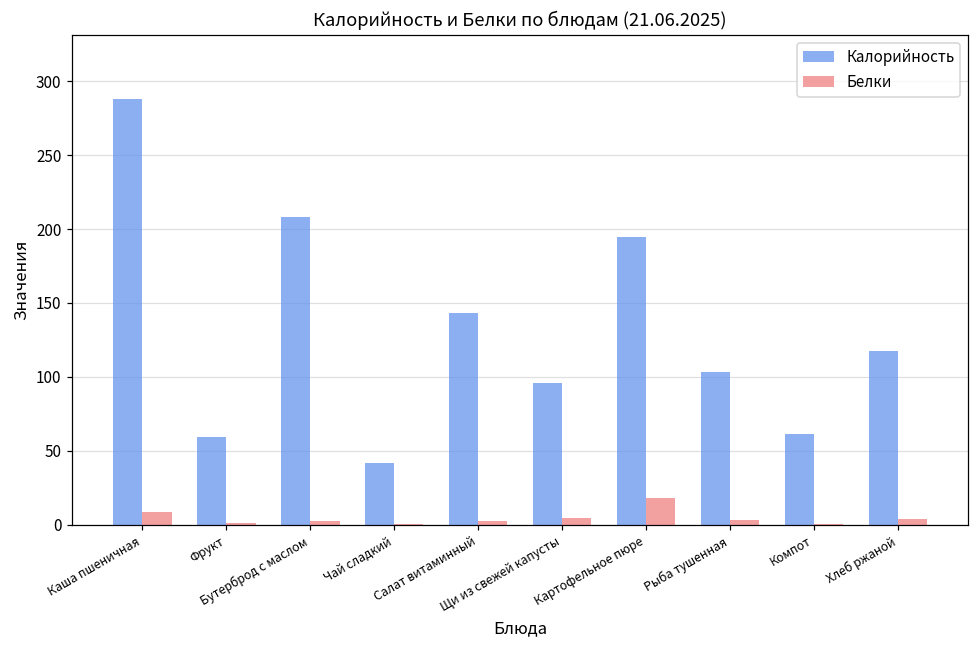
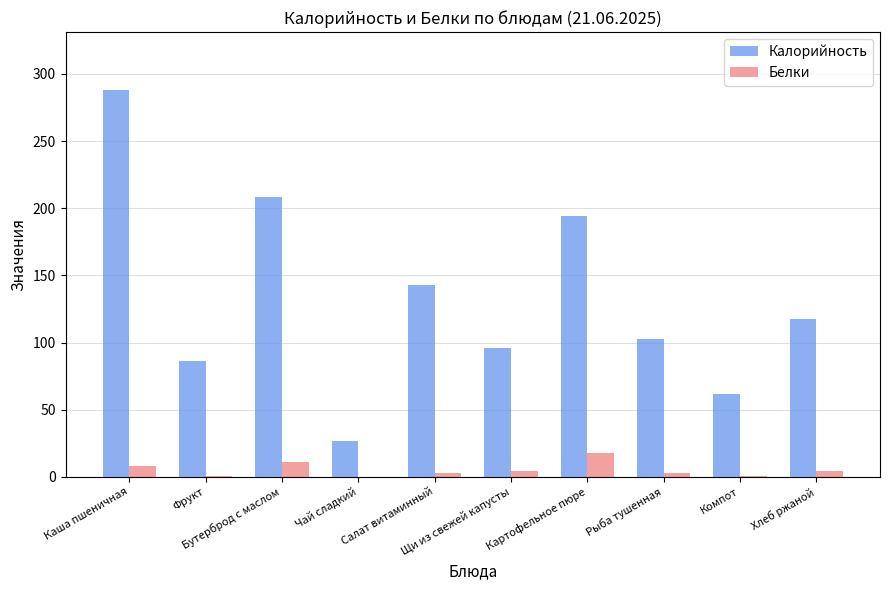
  {
    "Калорийность": {
      "Каша пшеничная": 288,
-     "Фрукт": 59,
+     "Фрукт": 87,
      "Бутерброд с маслом": 208,
-     "Чай сладкий": 41,
+     "Чай сладкий": 27,
      "Салат витаминный": 143,
      "Щи из свежей капусты": 96,
      "Картофельное пюре": 194,
      "Рыба тушенная": 103,
      "Компот": 62,
      "Хлеб ржаной": 117
    },
    "Белки": {
      "Каша пшеничная": 8,
-     "Бутерброд с маслом": 2,
+     "Бутерброд с маслом": 11,
      "Салат витаминный": 3,
      "Щи из свежей капусты": 5,
      "Картофельное пюре": 18,
      "Рыба тушенная": 3,
      "Хлеб ржаной": 4
    }
  }
